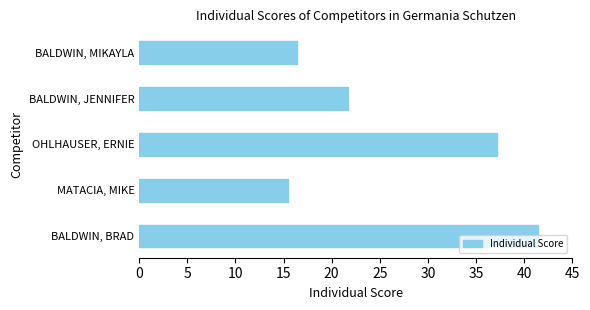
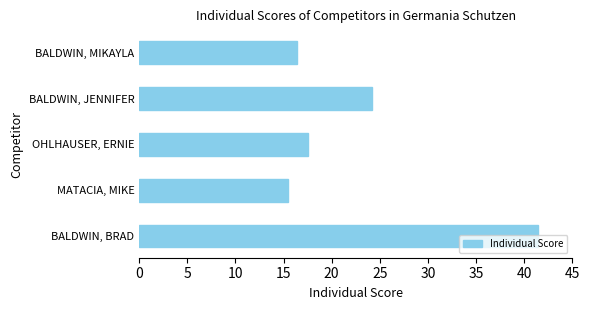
  {
    "BALDWIN, MIKAYLA": 16,
-   "BALDWIN, JENNIFER": 22,
-   "OHLHAUSER, ERNIE": 37,
+   "BALDWIN, JENNIFER": 24,
+   "OHLHAUSER, ERNIE": 18,
    "MATACIA, MIKE": 16
  }
